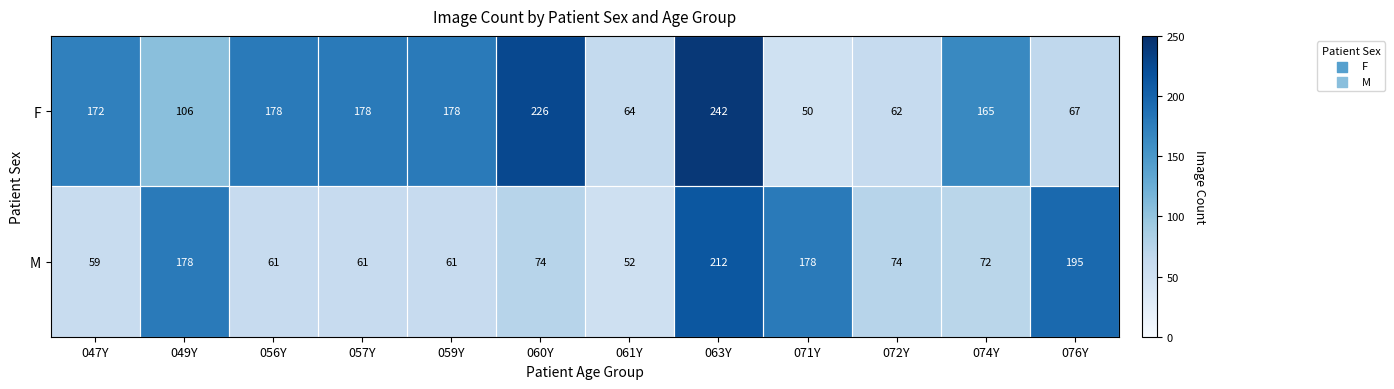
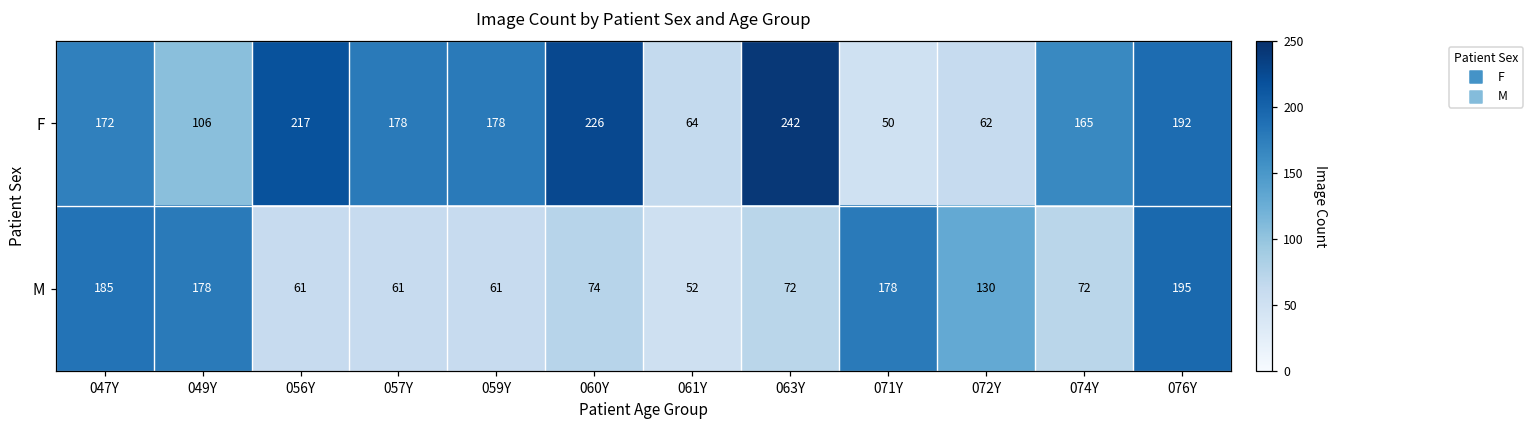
  {
    "F": {
      "047Y": 172,
      "049Y": 106,
-     "056Y": 178,
+     "056Y": 217,
      "057Y": 178,
      "059Y": 178,
      "060Y": 226,
      "061Y": 64,
      "063Y": 242,
      "071Y": 50,
      "072Y": 62,
      "074Y": 165,
-     "076Y": 67
+     "076Y": 192
    },
    "M": {
-     "047Y": 59,
+     "047Y": 185,
      "049Y": 178,
      "056Y": 61,
      "057Y": 61,
      "059Y": 61,
      "060Y": 74,
      "061Y": 52,
-     "063Y": 212,
+     "063Y": 72,
      "071Y": 178,
-     "072Y": 74,
+     "072Y": 130,
      "074Y": 72,
      "076Y": 195
    }
  }
